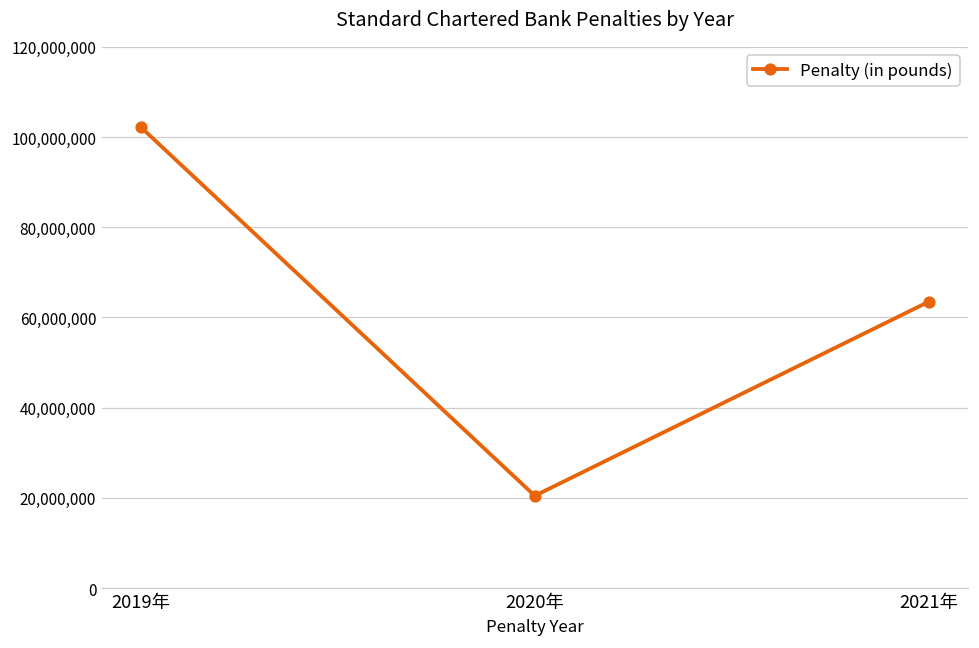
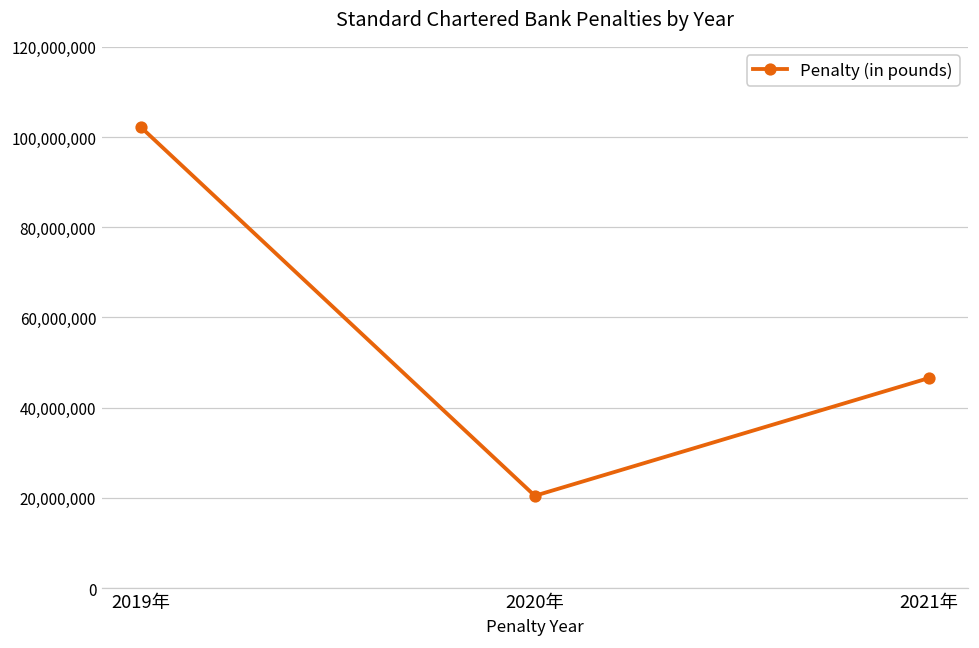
  {
    "2019年": "102,000,000",
    "2020年": "20,000,000",
-   "2021年": "63,000,000"
+   "2021年": "47,000,000"
  }
